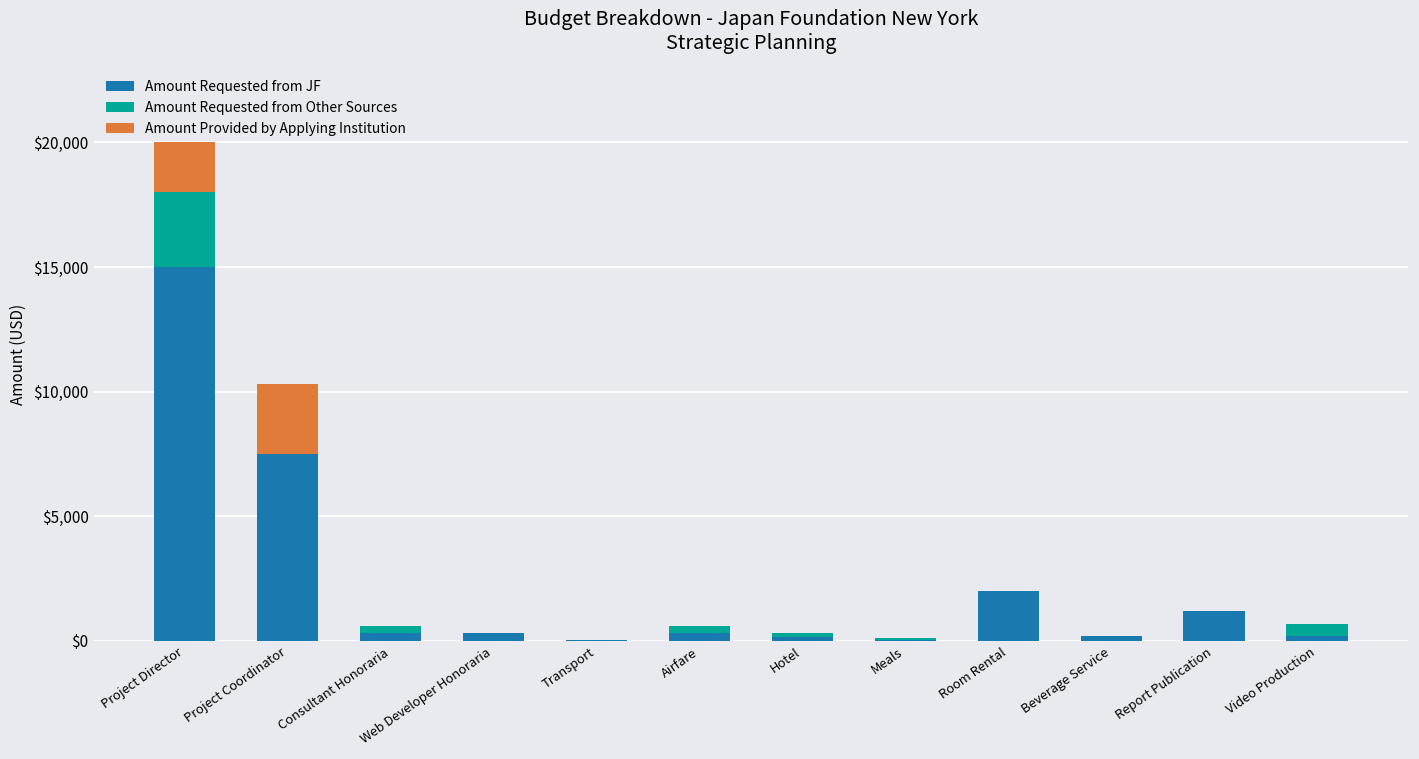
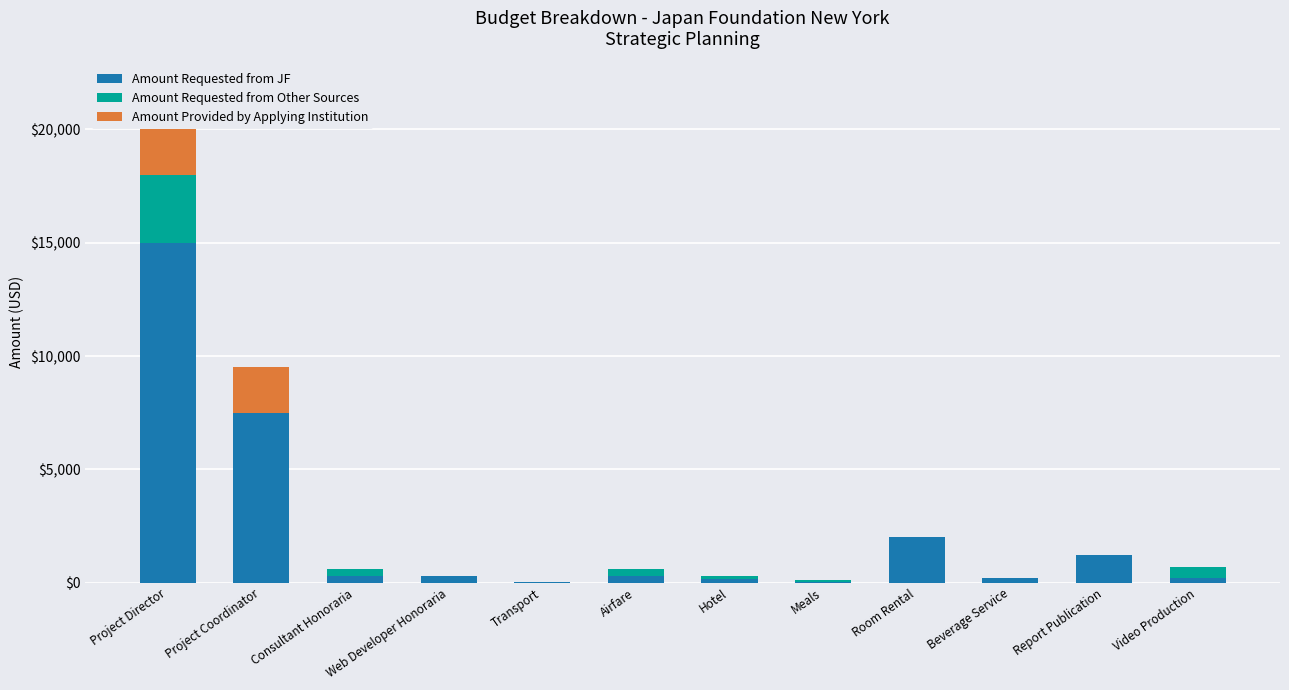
  {
    "Amount Provided by Applying Institution": {
      "Project Director": "$2,000",
-     "Project Coordinator": "$2,800",
+     "Project Coordinator": "$2,000",
      "Consultant Honoraria": "$0",
      "Web Developer Honoraria": "$0",
      "Transport": "$0",
      "Airfare": "$0",
      "Hotel": "$0",
      "Meals": "$0",
      "Room Rental": "$0",
      "Beverage Service": "$0",
      "Report Publication": "$0",
      "Video Production": "$0"
    }
  }
